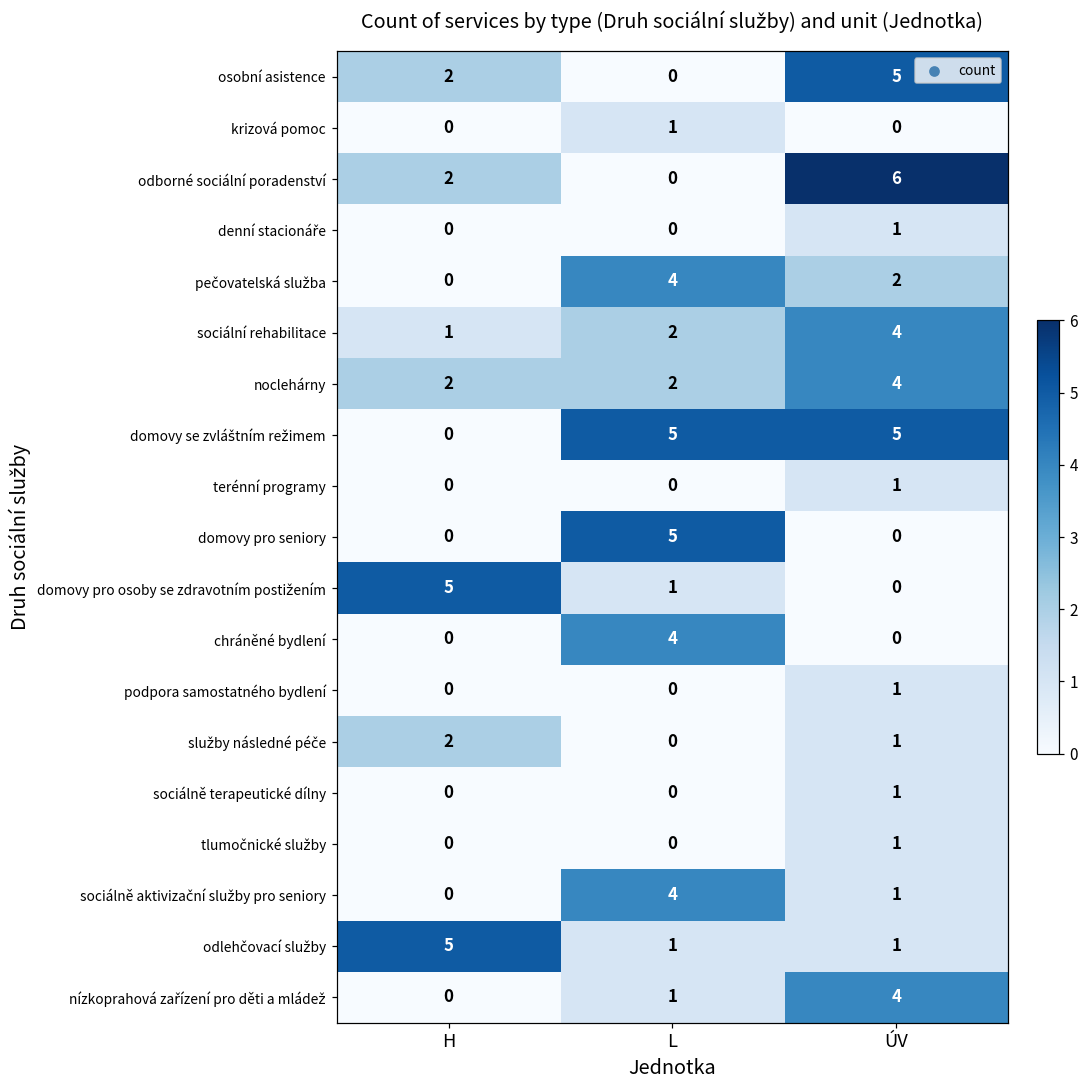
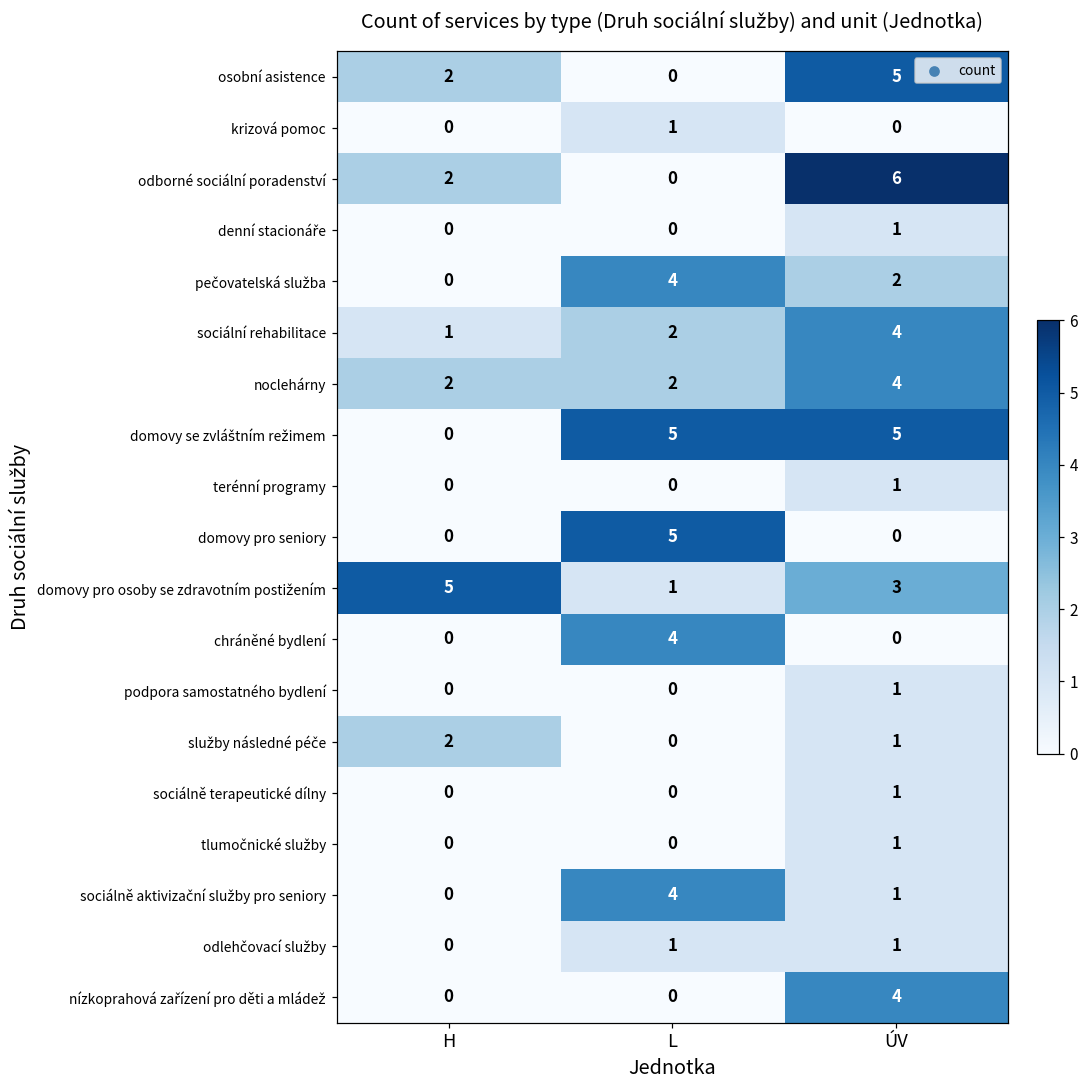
  {
    "osobní asistence": {
      "H": 2,
      "L": 0,
      "ÚV": 5
    },
    "krizová pomoc": {
      "H": 0,
      "L": 1,
      "ÚV": 0
    },
    "odborné sociální poradenství": {
      "H": 2,
      "L": 0,
      "ÚV": 6
    },
    "denní stacionáře": {
      "H": 0,
      "L": 0,
      "ÚV": 1
    },
    "pečovatelská služba": {
      "H": 0,
      "L": 4,
      "ÚV": 2
    },
    "sociální rehabilitace": {
      "H": 1,
      "L": 2,
      "ÚV": 4
    },
    "noclehárny": {
      "H": 2,
      "L": 2,
      "ÚV": 4
    },
    "domovy se zvláštním režimem": {
      "H": 0,
      "L": 5,
      "ÚV": 5
    },
    "terénní programy": {
      "H": 0,
      "L": 0,
      "ÚV": 1
    },
    "domovy pro seniory": {
      "H": 0,
      "L": 5,
      "ÚV": 0
    },
    "domovy pro osoby se zdravotním postižením": {
      "H": 5,
      "L": 1,
-     "ÚV": 0
+     "ÚV": 3
    },
    "chráněné bydlení": {
      "H": 0,
      "L": 4,
      "ÚV": 0
    },
    "podpora samostatného bydlení": {
      "H": 0,
      "L": 0,
      "ÚV": 1
    },
    "služby následné péče": {
      "H": 2,
      "L": 0,
      "ÚV": 1
    },
    "sociálně terapeutické dílny": {
      "H": 0,
      "L": 0,
      "ÚV": 1
    },
    "tlumočnické služby": {
      "H": 0,
      "L": 0,
      "ÚV": 1
    },
    "sociálně aktivizační služby pro seniory": {
      "H": 0,
      "L": 4,
      "ÚV": 1
    },
    "odlehčovací služby": {
-     "H": 5,
+     "H": 0,
      "L": 1,
      "ÚV": 1
    },
    "nízkoprahová zařízení pro děti a mládež": {
      "H": 0,
-     "L": 1,
+     "L": 0,
      "ÚV": 4
    }
  }
